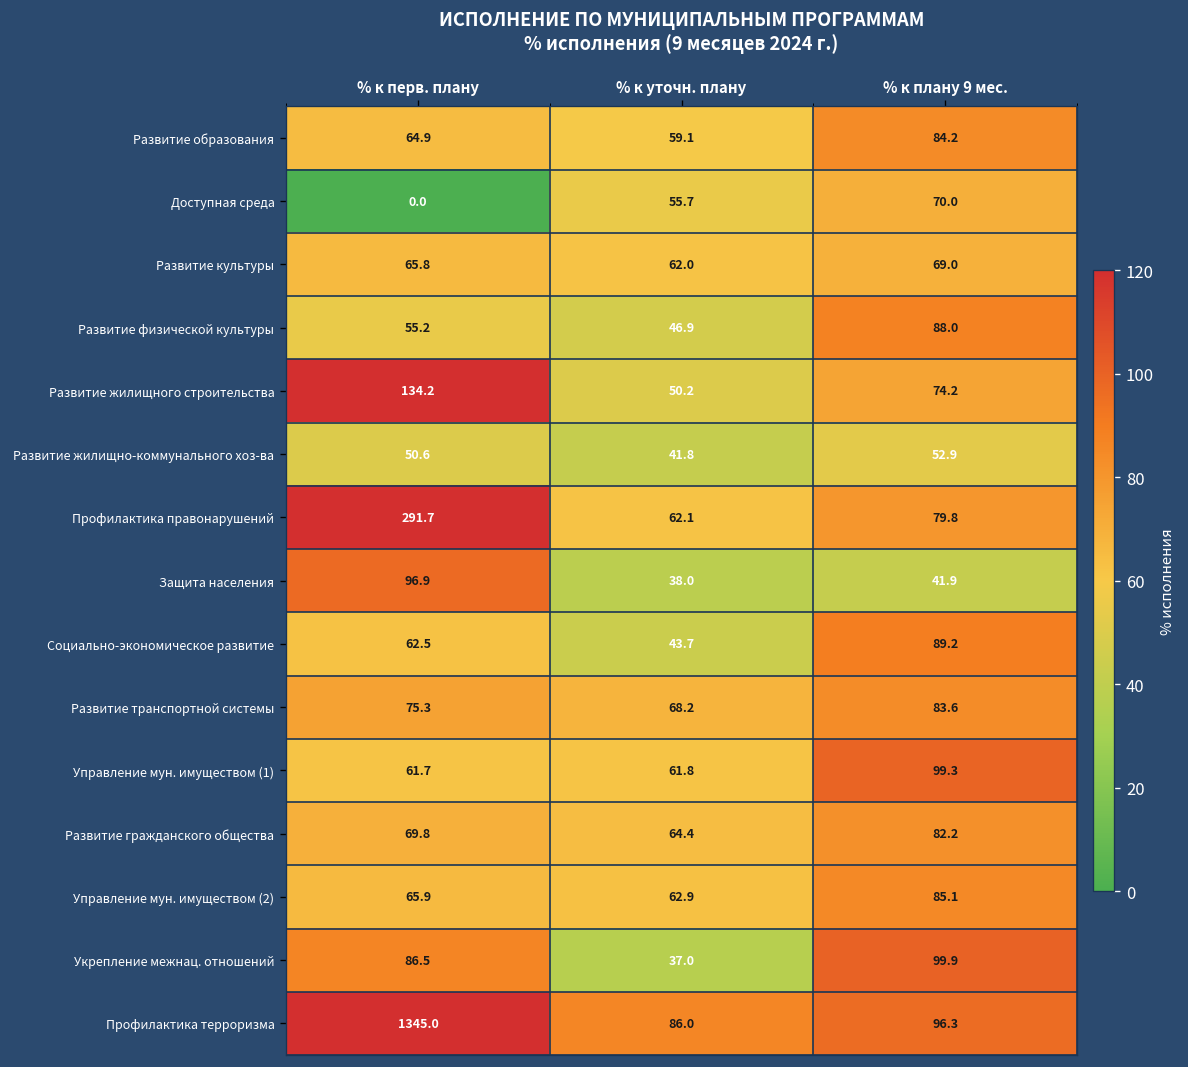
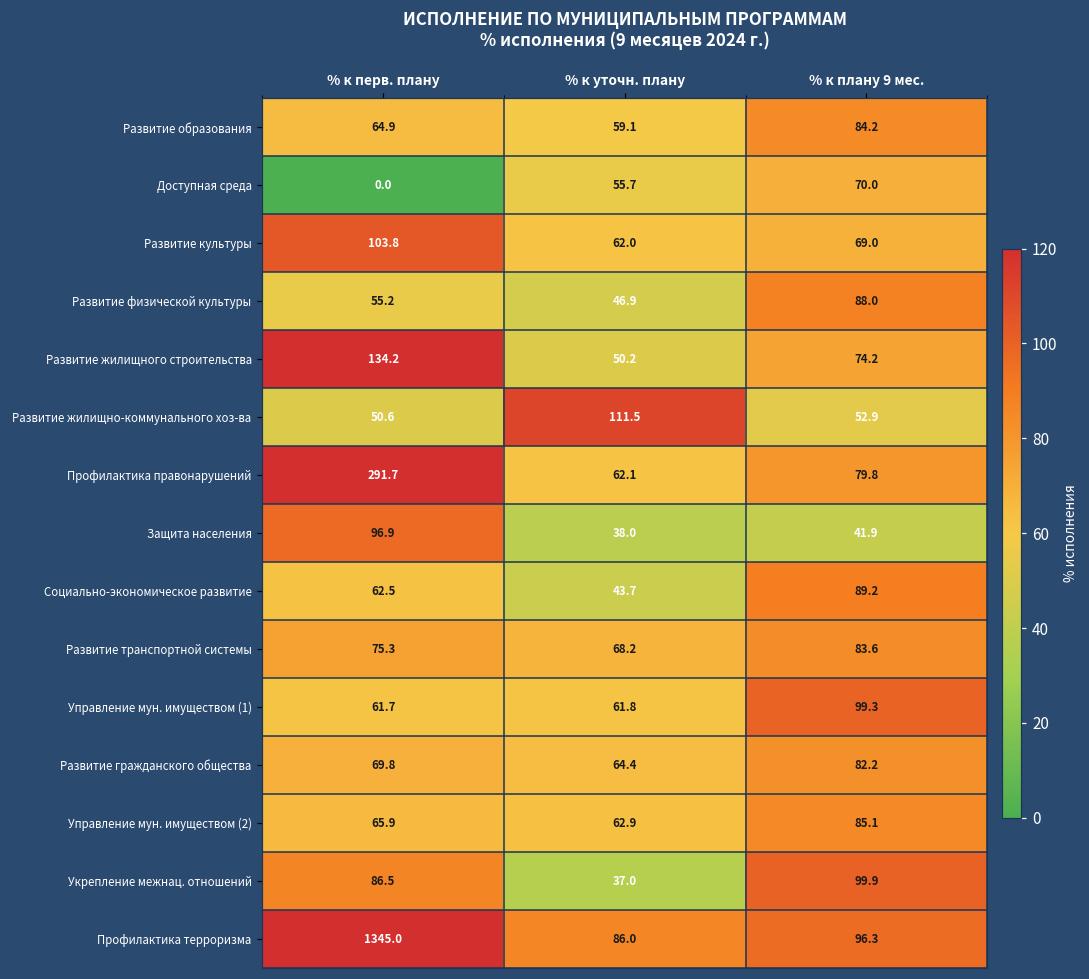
  {
    "Развитие образования": {
      "% к перв. плану": 64.9,
      "% к уточн. плану": 59.1,
      "% к плану 9 мес.": 84.2
    },
    "Доступная среда": {
      "% к перв. плану": 0.0,
      "% к уточн. плану": 55.7,
      "% к плану 9 мес.": 70.0
    },
    "Развитие культуры": {
-     "% к перв. плану": 65.8,
+     "% к перв. плану": 103.8,
      "% к уточн. плану": 62.0,
      "% к плану 9 мес.": 69.0
    },
    "Развитие физической культуры": {
      "% к перв. плану": 55.2,
      "% к уточн. плану": 46.9,
      "% к плану 9 мес.": 88.0
    },
    "Развитие жилищного строительства": {
      "% к перв. плану": 134.2,
      "% к уточн. плану": 50.2,
      "% к плану 9 мес.": 74.2
    },
    "Развитие жилищно-коммунального хоз-ва": {
      "% к перв. плану": 50.6,
-     "% к уточн. плану": 41.8,
+     "% к уточн. плану": 111.5,
      "% к плану 9 мес.": 52.9
    },
    "Профилактика правонарушений": {
      "% к перв. плану": 291.7,
      "% к уточн. плану": 62.1,
      "% к плану 9 мес.": 79.8
    },
    "Защита населения": {
      "% к перв. плану": 96.9,
      "% к уточн. плану": 38.0,
      "% к плану 9 мес.": 41.9
    },
    "Социально-экономическое развитие": {
      "% к перв. плану": 62.5,
      "% к уточн. плану": 43.7,
      "% к плану 9 мес.": 89.2
    },
    "Развитие транспортной системы": {
      "% к перв. плану": 75.3,
      "% к уточн. плану": 68.2,
      "% к плану 9 мес.": 83.6
    },
    "Управление мун. имуществом (1)": {
      "% к перв. плану": 61.7,
      "% к уточн. плану": 61.8,
      "% к плану 9 мес.": 99.3
    },
    "Развитие гражданского общества": {
      "% к перв. плану": 69.8,
      "% к уточн. плану": 64.4,
      "% к плану 9 мес.": 82.2
    },
    "Управление мун. имуществом (2)": {
      "% к перв. плану": 65.9,
      "% к уточн. плану": 62.9,
      "% к плану 9 мес.": 85.1
    },
    "Укрепление межнац. отношений": {
      "% к перв. плану": 86.5,
      "% к уточн. плану": 37.0,
      "% к плану 9 мес.": 99.9
    },
    "Профилактика терроризма": {
      "% к перв. плану": 1345.0,
      "% к уточн. плану": 86.0,
      "% к плану 9 мес.": 96.3
    }
  }
